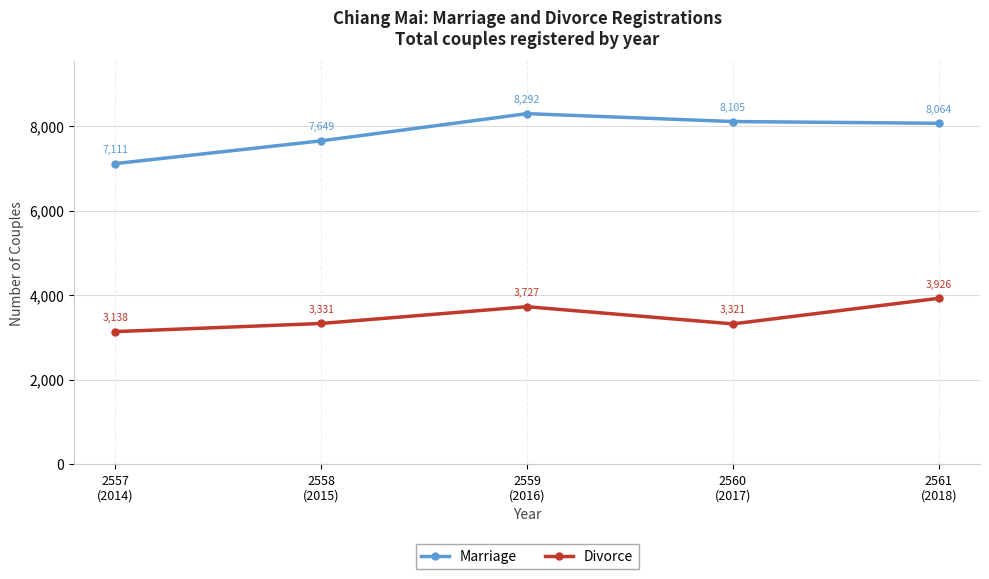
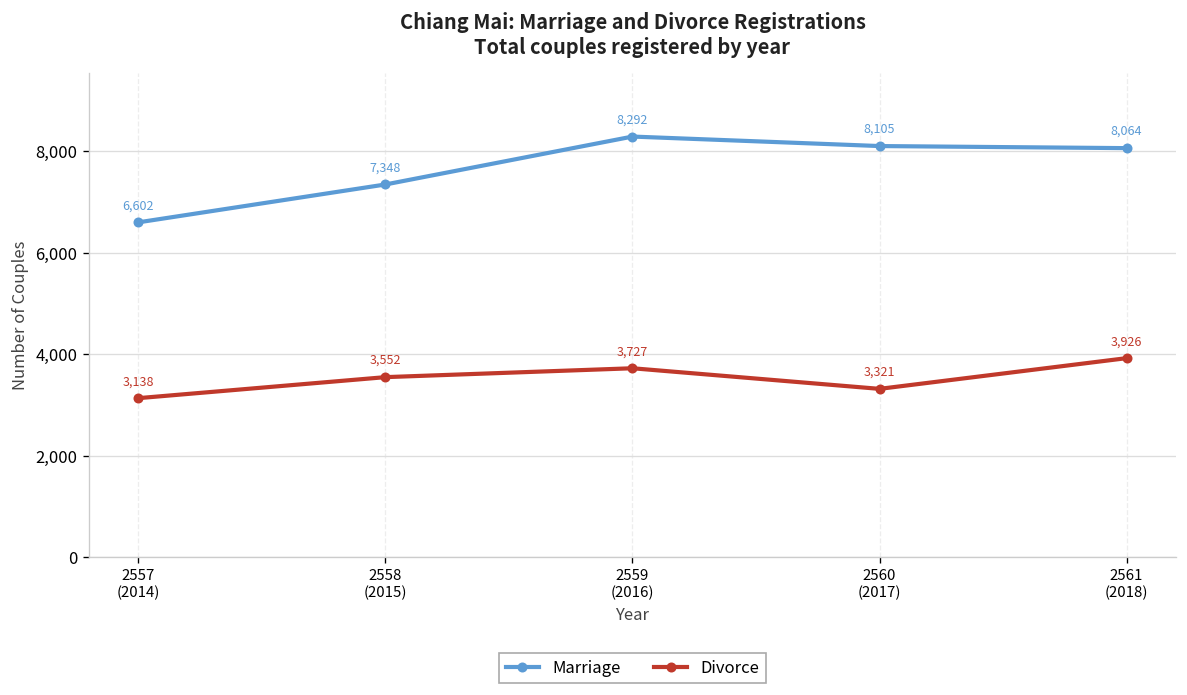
  {
    "Marriage": {
-     "2557 (2014)": "7,111",
-     "2558 (2015)": "7,649",
+     "2557 (2014)": "6,602",
+     "2558 (2015)": "7,348",
      "2559 (2016)": "8,292",
      "2560 (2017)": "8,105",
      "2561 (2018)": "8,064"
    },
    "Divorce": {
      "2557 (2014)": "3,138",
-     "2558 (2015)": "3,331",
+     "2558 (2015)": "3,552",
      "2559 (2016)": "3,727",
      "2560 (2017)": "3,321",
      "2561 (2018)": "3,926"
    }
  }
